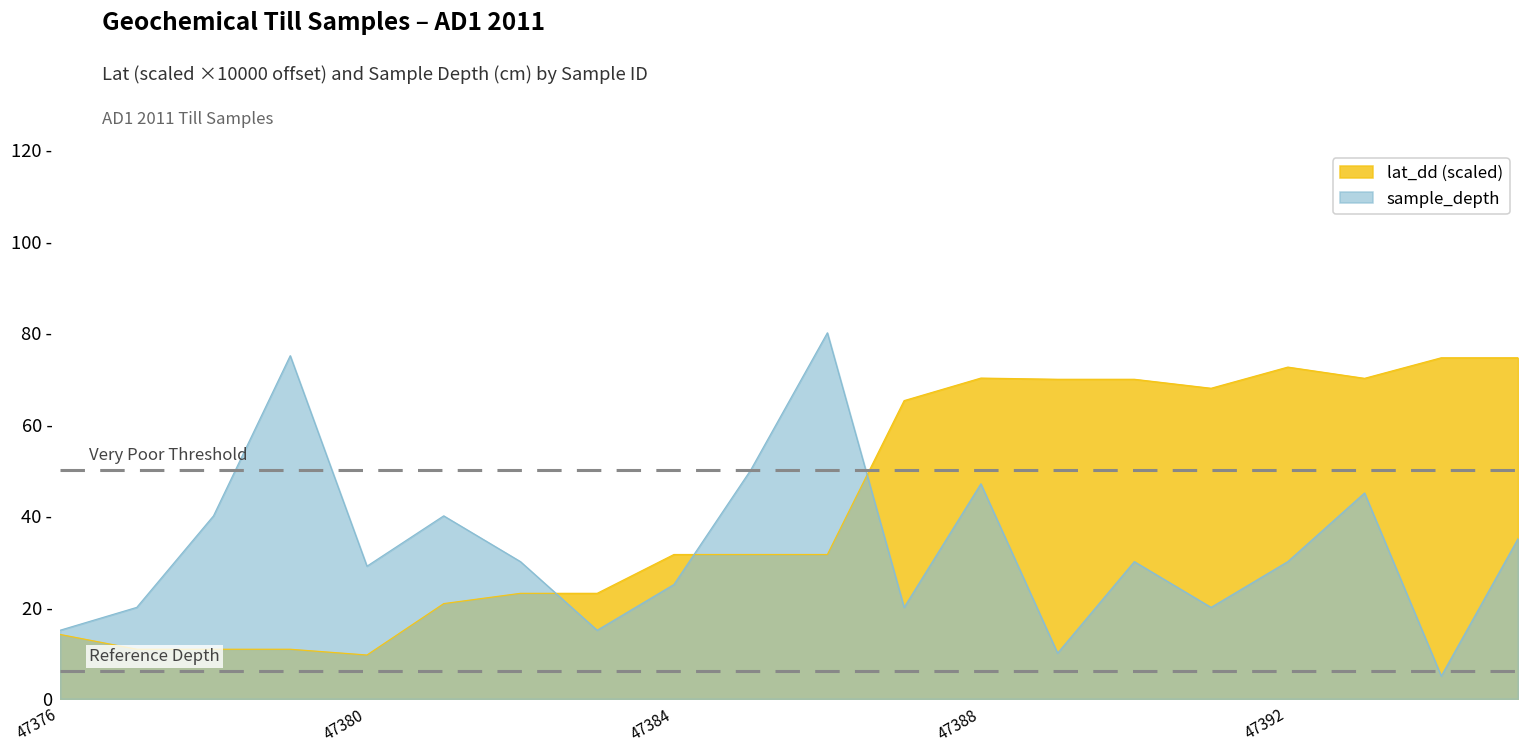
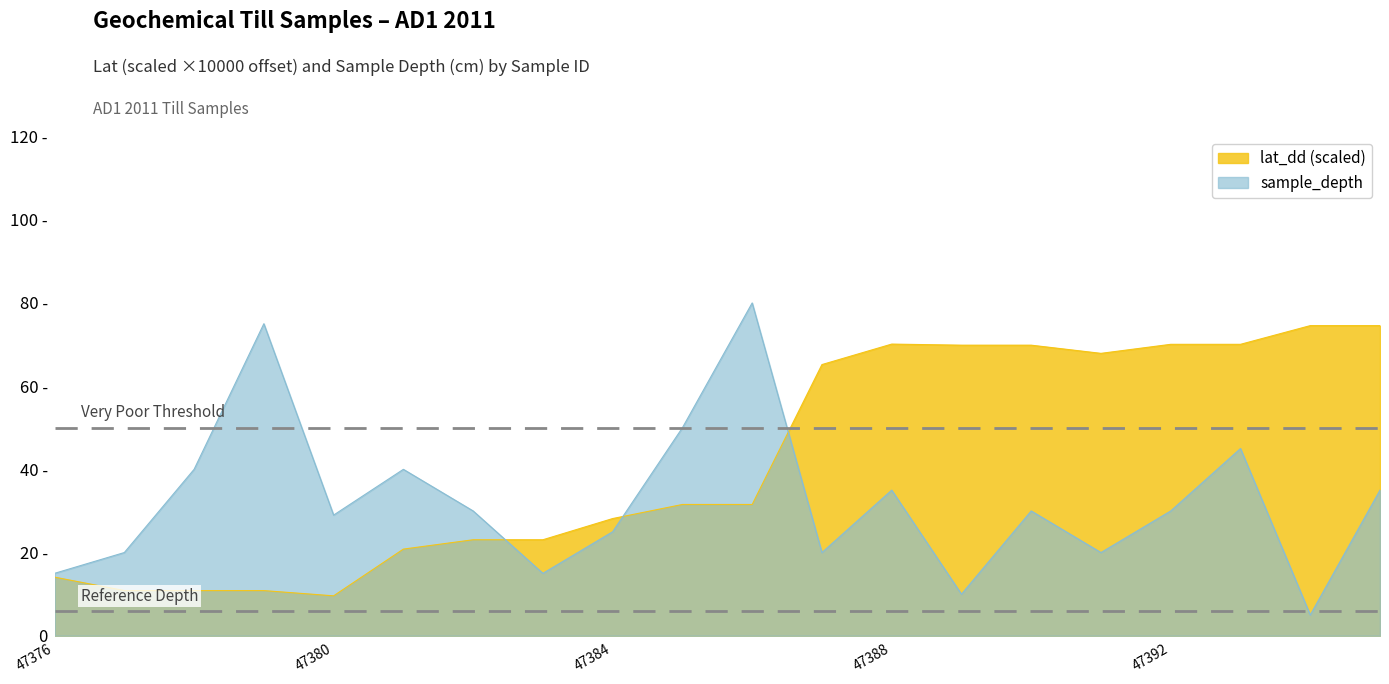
  {
    "lat_dd (scaled)": {
      "47376": "14 -",
      "47380": "10 -",
-     "47384": "32 -",
+     "47384": "28 -",
      "47388": "70 -",
-     "47392": "73 -"
+     "47392": "70 -"
    },
    "sample_depth": {
      "47376": "15 -",
      "47380": "29 -",
      "47384": "25 -",
-     "47388": "47 -",
+     "47388": "35 -",
      "47392": "30 -"
    }
  }
